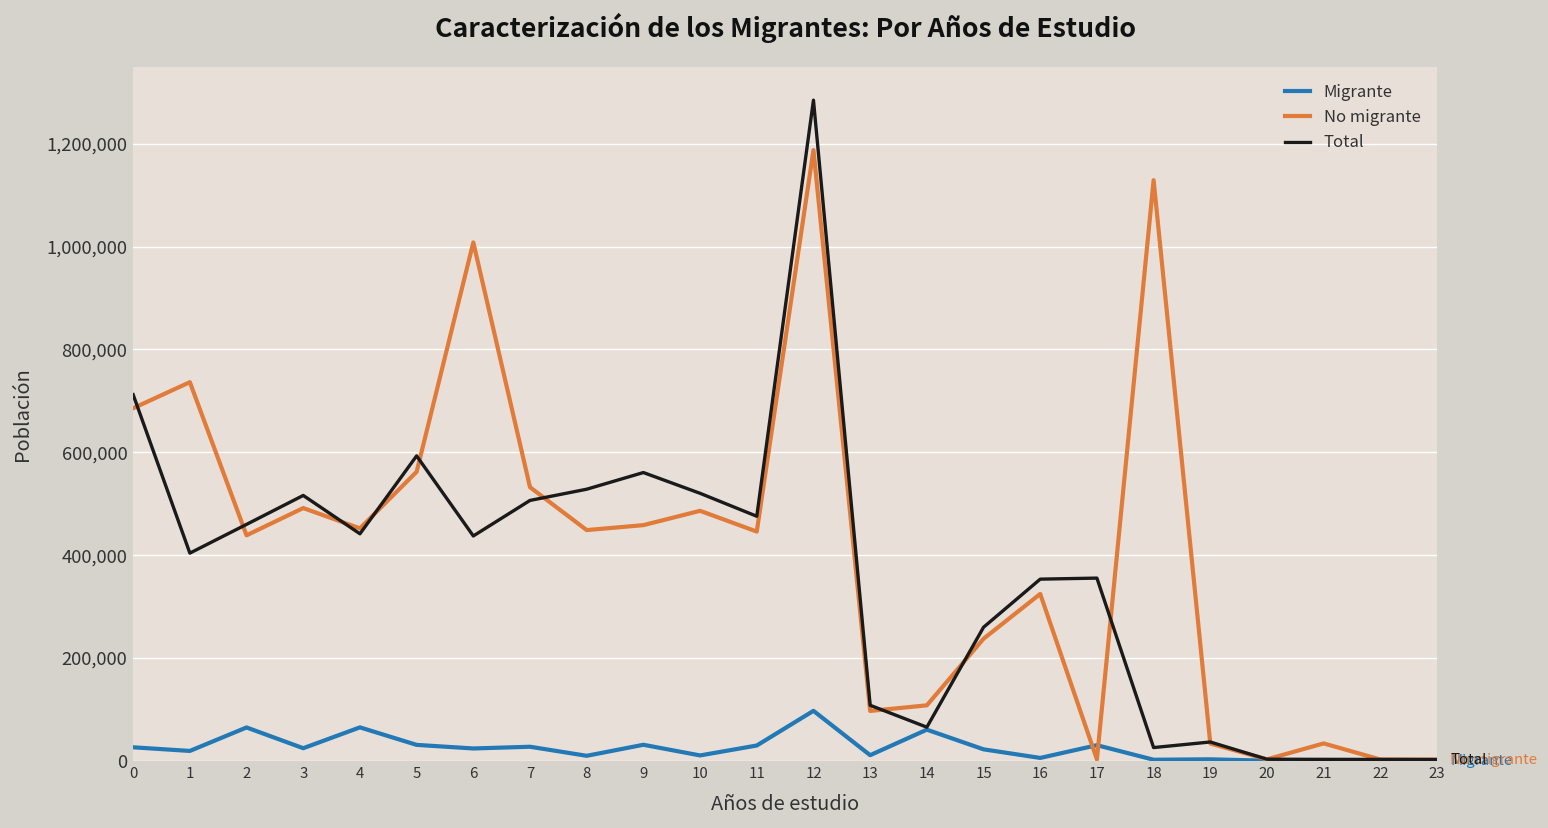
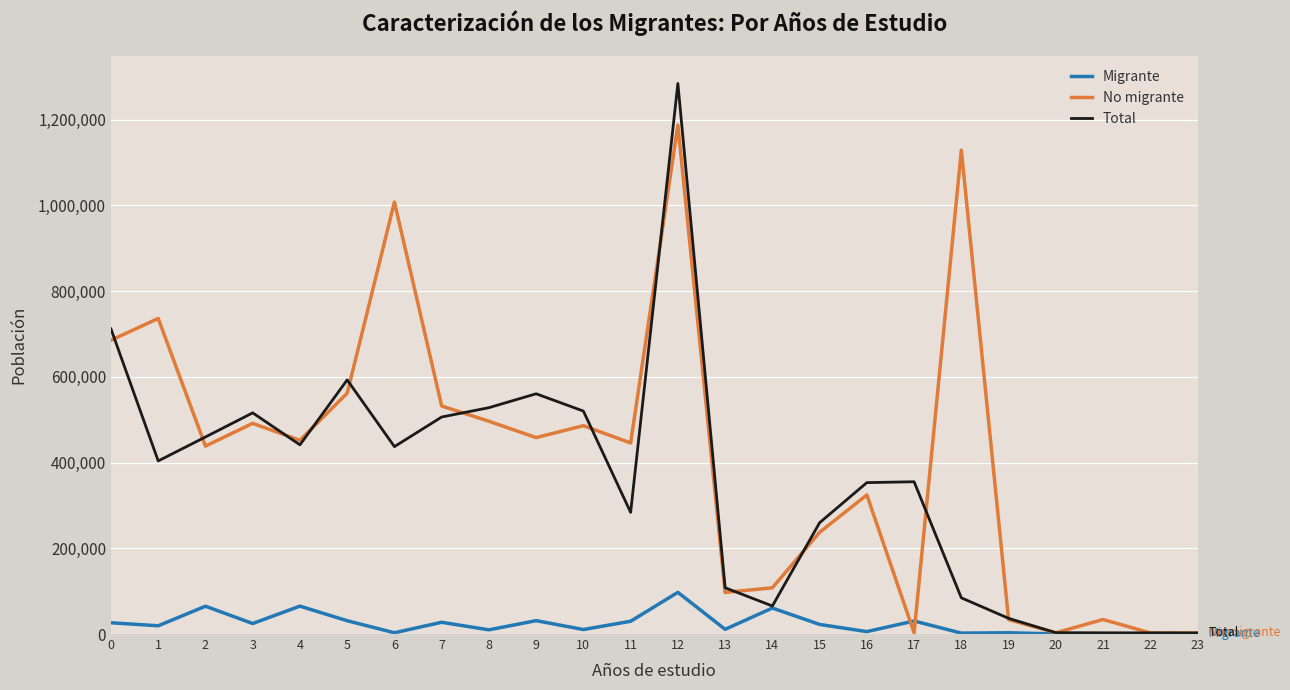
  {
    "Migrante": {
      "0": "30,000",
      "1": "20,000",
      "2": "60,000",
      "3": "20,000",
      "4": "70,000",
      "5": "30,000",
-     "6": "20,000",
+     "6": "0",
      "7": "30,000",
      "8": "10,000",
      "9": "30,000",
      "10": "10,000",
      "11": "30,000",
      "12": "100,000",
      "13": "10,000",
      "15": "20,000",
      "16": "10,000",
      "17": "30,000",
      "18": "0",
      "19": "0"
    },
    "No migrante": {
      "0": "690,000",
      "1": "740,000",
      "2": "440,000",
      "3": "490,000",
      "4": "450,000",
      "5": "560,000",
      "6": "1,010,000",
      "7": "530,000",
-     "8": "450,000",
+     "8": "500,000",
      "9": "460,000",
      "10": "490,000",
      "11": "450,000",
      "12": "1,190,000",
      "13": "100,000",
      "14": "110,000",
      "15": "240,000",
      "16": "320,000",
      "17": "0",
      "18": "1,130,000",
      "21": "30,000"
    },
    "Total": {
      "0": "710,000",
      "1": "400,000",
      "2": "460,000",
      "3": "520,000",
      "4": "440,000",
      "5": "590,000",
      "6": "440,000",
      "7": "510,000",
      "8": "530,000",
      "9": "560,000",
      "10": "520,000",
-     "11": "480,000",
+     "11": "280,000",
      "12": "1,280,000",
      "13": "110,000",
      "15": "260,000",
      "16": "350,000",
      "17": "360,000",
-     "18": "30,000"
+     "18": "80,000"
    }
  }
